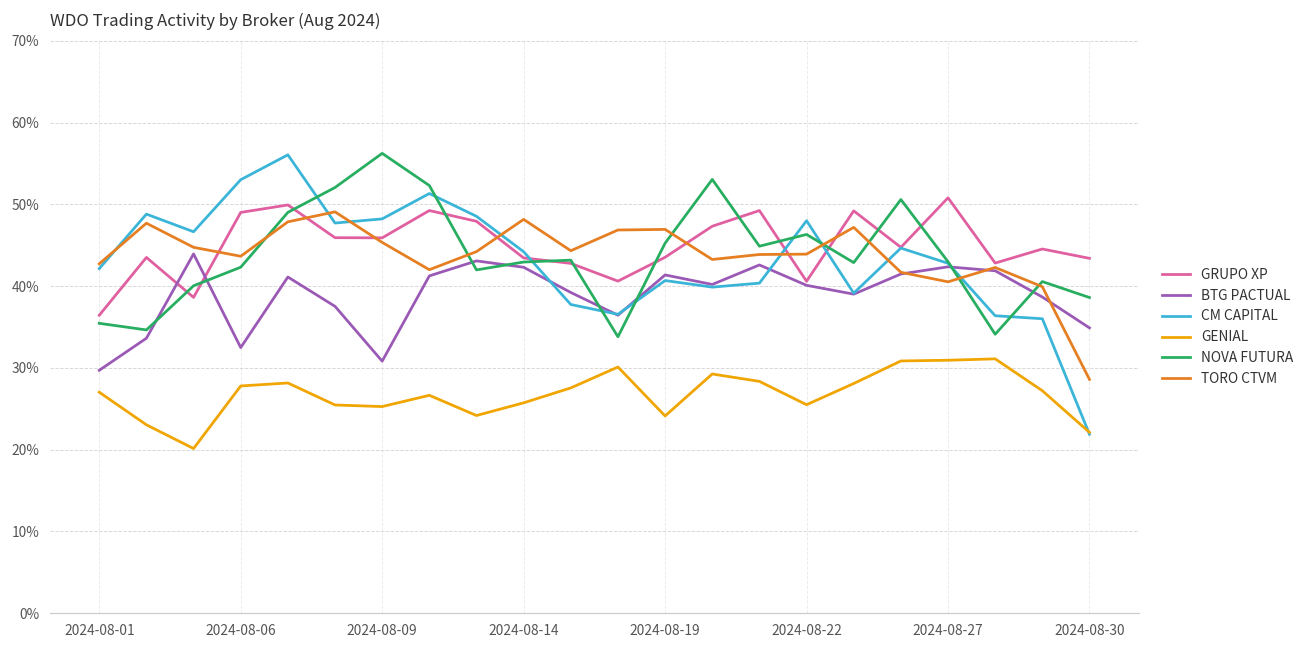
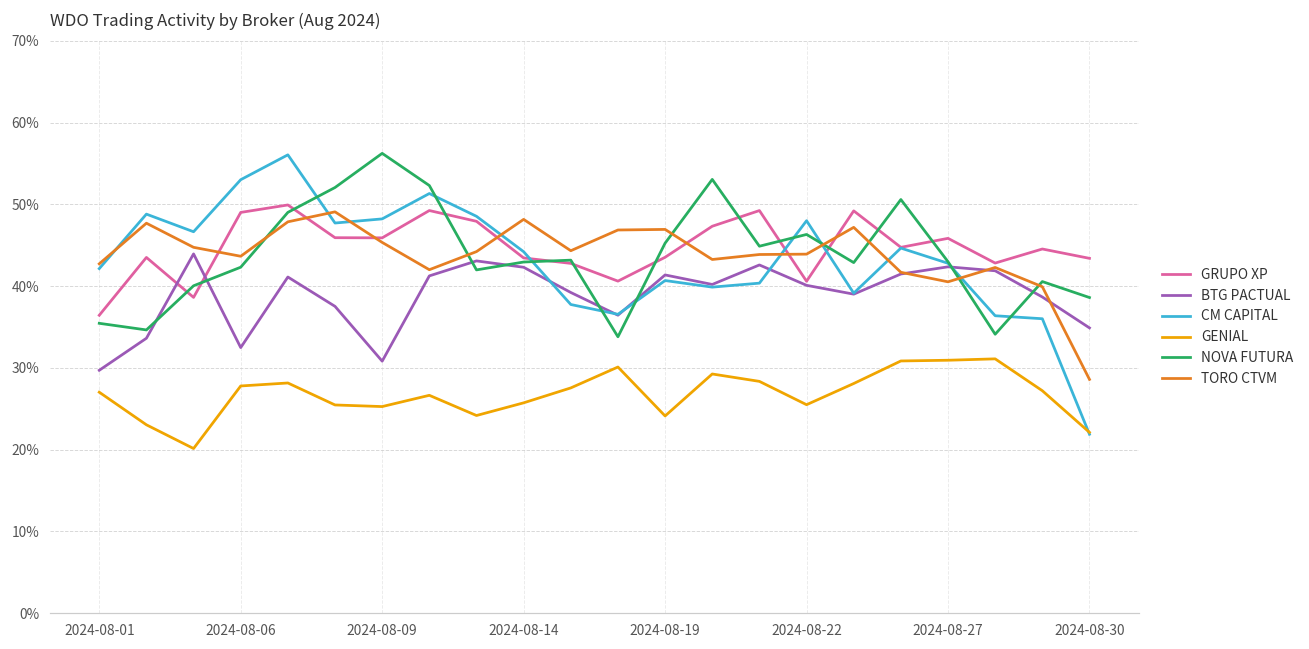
  {
    "GRUPO XP": {
      "2024-08-01": "36%",
      "2024-08-06": "49%",
      "2024-08-09": "46%",
      "2024-08-14": "43%",
      "2024-08-19": "44%",
      "2024-08-22": "41%",
-     "2024-08-27": "51%",
+     "2024-08-27": "46%",
      "2024-08-30": "43%"
    },
    "BTG PACTUAL": {
      "2024-08-01": "30%",
      "2024-08-06": "32%",
      "2024-08-09": "31%",
      "2024-08-14": "42%",
      "2024-08-19": "41%",
      "2024-08-22": "40%",
      "2024-08-27": "42%",
      "2024-08-30": "35%"
    },
    "CM CAPITAL": {
      "2024-08-01": "42%",
      "2024-08-06": "53%",
      "2024-08-09": "48%",
      "2024-08-14": "44%",
      "2024-08-19": "41%",
      "2024-08-22": "48%"
    },
    "NOVA FUTURA": {
      "2024-08-01": "35%",
      "2024-08-06": "42%",
      "2024-08-09": "56%",
      "2024-08-14": "43%",
      "2024-08-19": "45%",
      "2024-08-22": "46%",
      "2024-08-30": "39%"
    }
  }
